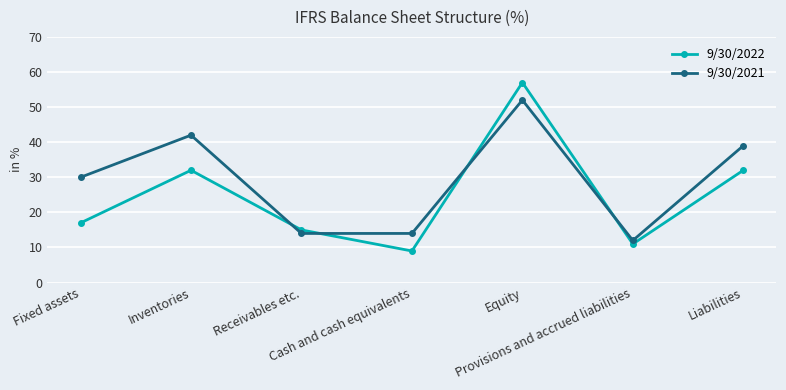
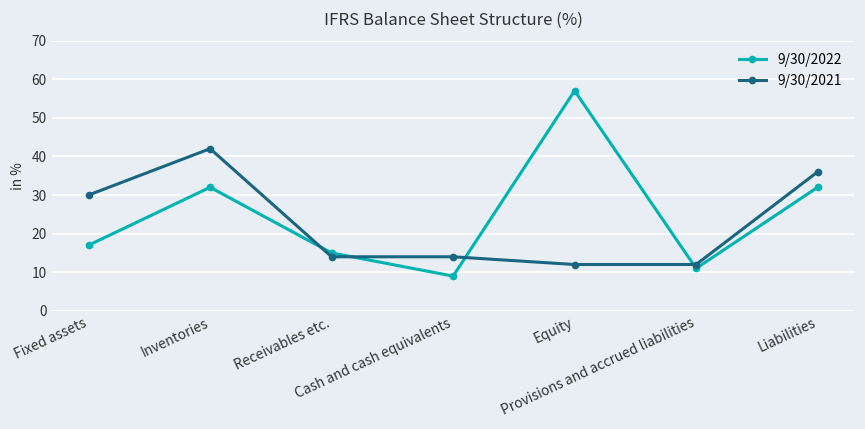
  {
    "9/30/2022": {
      "Fixed assets": 17,
      "Inventories": 32,
      "Receivables etc.": 15,
      "Cash and cash equivalents": 9,
      "Equity": 57,
      "Provisions and accrued liabilities": 11,
      "Liabilities": 32
    },
    "9/30/2021": {
      "Fixed assets": 30,
      "Inventories": 42,
      "Receivables etc.": 14,
      "Cash and cash equivalents": 14,
-     "Equity": 52,
+     "Equity": 12,
      "Provisions and accrued liabilities": 12,
-     "Liabilities": 39
+     "Liabilities": 36
    }
  }
